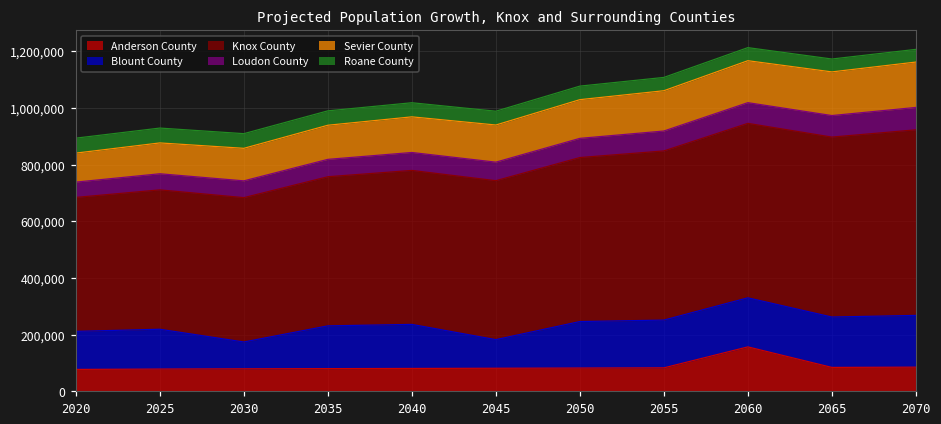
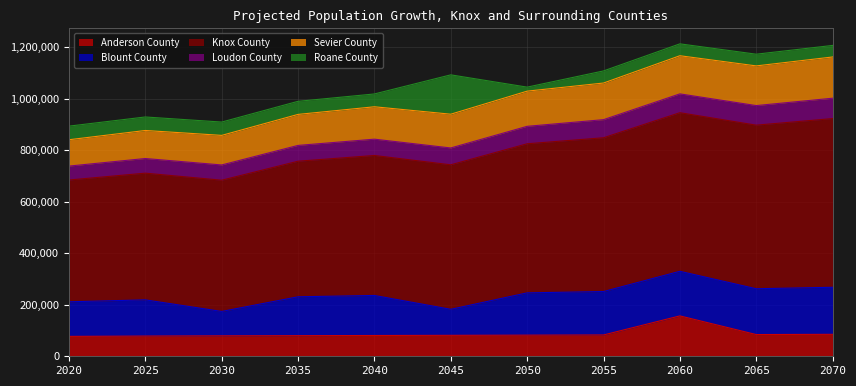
  {
    "Anderson County": {
      "2020": "80,000",
      "2025": "80,000",
      "2030": "80,000",
      "2035": "80,000",
      "2040": "80,000",
      "2045": "80,000",
      "2050": "80,000",
      "2055": "80,000",
      "2060": "160,000",
      "2065": "80,000",
      "2070": "90,000"
    },
    "Blount County": {
      "2020": "130,000",
      "2025": "140,000",
      "2030": "90,000",
      "2035": "150,000",
      "2040": "160,000",
      "2045": "100,000",
      "2050": "160,000",
      "2055": "170,000",
      "2060": "170,000",
      "2065": "180,000",
      "2070": "180,000"
    },
    "Knox County": {
      "2020": "470,000",
      "2025": "490,000",
      "2030": "510,000",
      "2035": "530,000",
      "2040": "540,000",
      "2045": "560,000",
      "2050": "580,000",
      "2055": "600,000",
      "2060": "620,000",
      "2065": "630,000",
      "2070": "650,000"
    },
    "Loudon County": {
      "2020": "50,000",
      "2025": "60,000",
      "2030": "60,000",
      "2035": "60,000",
      "2040": "60,000",
      "2045": "70,000",
      "2050": "70,000",
      "2055": "70,000",
      "2060": "70,000",
      "2065": "80,000",
      "2070": "80,000"
    },
    "Sevier County": {
      "2020": "100,000",
      "2025": "110,000",
      "2030": "110,000",
      "2035": "120,000",
      "2040": "130,000",
      "2045": "130,000",
      "2050": "140,000",
      "2055": "140,000",
      "2060": "150,000",
      "2065": "150,000",
      "2070": "160,000"
    },
    "Roane County": {
      "2020": "50,000",
      "2025": "50,000",
      "2030": "50,000",
      "2035": "50,000",
      "2040": "50,000",
-     "2045": "50,000",
-     "2050": "50,000",
+     "2045": "150,000",
+     "2050": "20,000",
      "2055": "50,000",
      "2060": "50,000",
      "2065": "50,000",
      "2070": "40,000"
    }
  }
